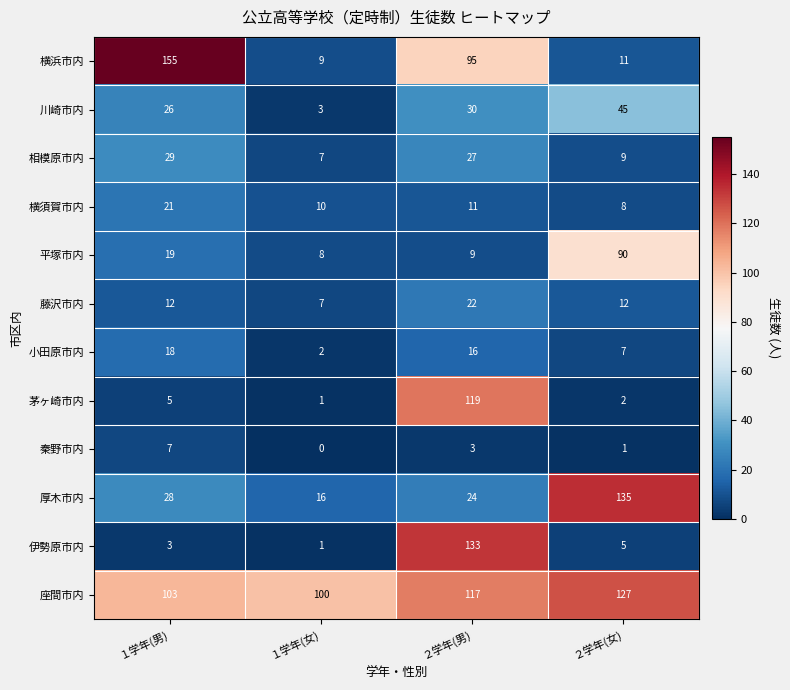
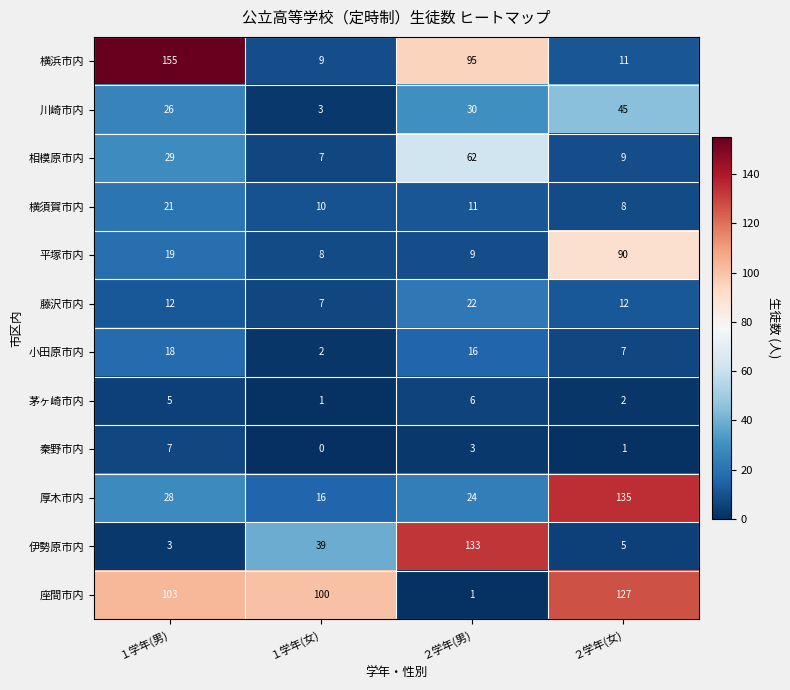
  {
    "横浜市内": {
      "１学年(男)": 155,
      "１学年(女)": 9,
      "２学年(男)": 95,
      "２学年(女)": 11
    },
    "川崎市内": {
      "１学年(男)": 26,
      "１学年(女)": 3,
      "２学年(男)": 30,
      "２学年(女)": 45
    },
    "相模原市内": {
      "１学年(男)": 29,
      "１学年(女)": 7,
-     "２学年(男)": 27,
+     "２学年(男)": 62,
      "２学年(女)": 9
    },
    "横須賀市内": {
      "１学年(男)": 21,
      "１学年(女)": 10,
      "２学年(男)": 11,
      "２学年(女)": 8
    },
    "平塚市内": {
      "１学年(男)": 19,
      "１学年(女)": 8,
      "２学年(男)": 9,
      "２学年(女)": 90
    },
    "藤沢市内": {
      "１学年(男)": 12,
      "１学年(女)": 7,
      "２学年(男)": 22,
      "２学年(女)": 12
    },
    "小田原市内": {
      "１学年(男)": 18,
      "１学年(女)": 2,
      "２学年(男)": 16,
      "２学年(女)": 7
    },
    "茅ヶ崎市内": {
      "１学年(男)": 5,
      "１学年(女)": 1,
-     "２学年(男)": 119,
+     "２学年(男)": 6,
      "２学年(女)": 2
    },
    "秦野市内": {
      "１学年(男)": 7,
      "１学年(女)": 0,
      "２学年(男)": 3,
      "２学年(女)": 1
    },
    "厚木市内": {
      "１学年(男)": 28,
      "１学年(女)": 16,
      "２学年(男)": 24,
      "２学年(女)": 135
    },
    "伊勢原市内": {
      "１学年(男)": 3,
-     "１学年(女)": 1,
+     "１学年(女)": 39,
      "２学年(男)": 133,
      "２学年(女)": 5
    },
    "座間市内": {
      "１学年(男)": 103,
      "１学年(女)": 100,
-     "２学年(男)": 117,
+     "２学年(男)": 1,
      "２学年(女)": 127
    }
  }
